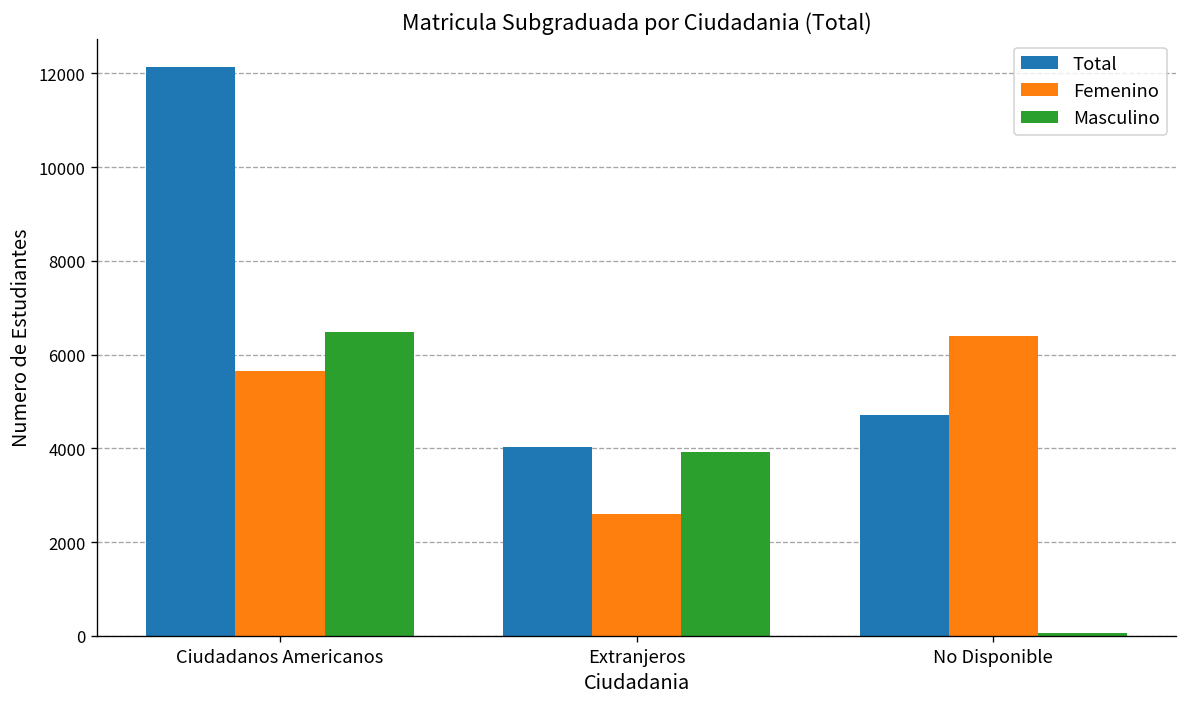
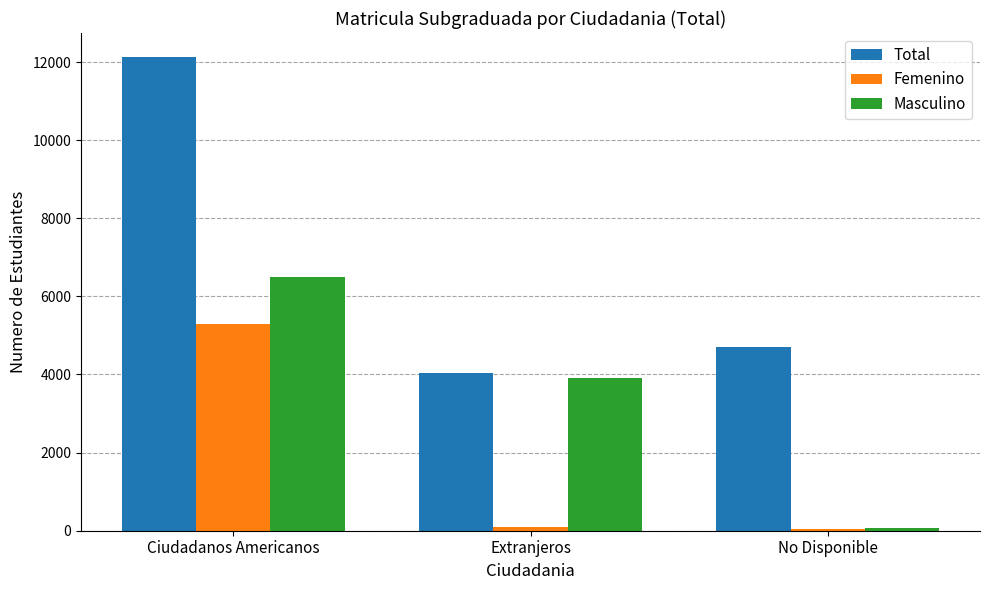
  {
    "Total": {
      "Ciudadanos Americanos": 12100,
      "Extranjeros": 4000,
      "No Disponible": 4700
    },
    "Femenino": {
-     "Ciudadanos Americanos": 5600,
-     "Extranjeros": 2600,
-     "No Disponible": 6400
+     "Ciudadanos Americanos": 5300,
+     "Extranjeros": 100,
+     "No Disponible": 0
    },
    "Masculino": {
      "Ciudadanos Americanos": 6500,
      "Extranjeros": 3900
    }
  }
